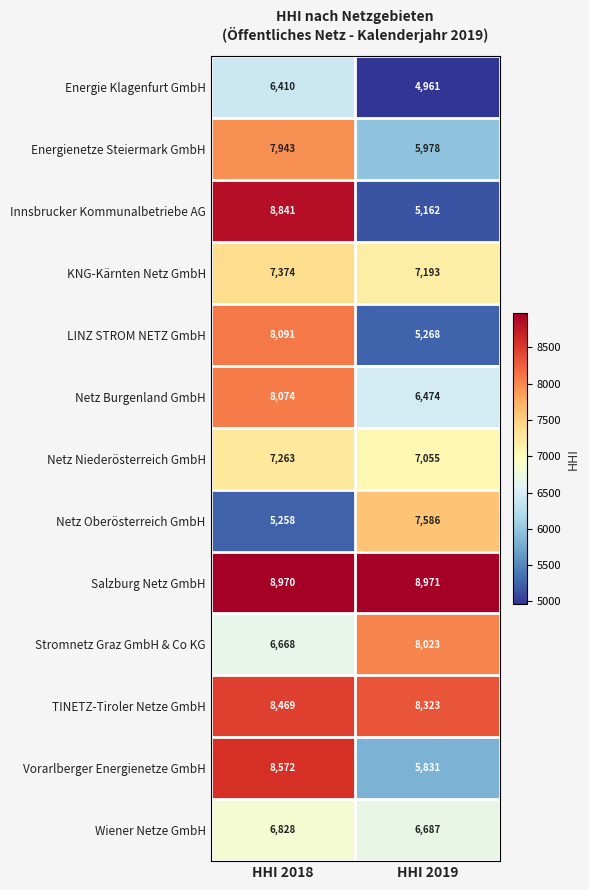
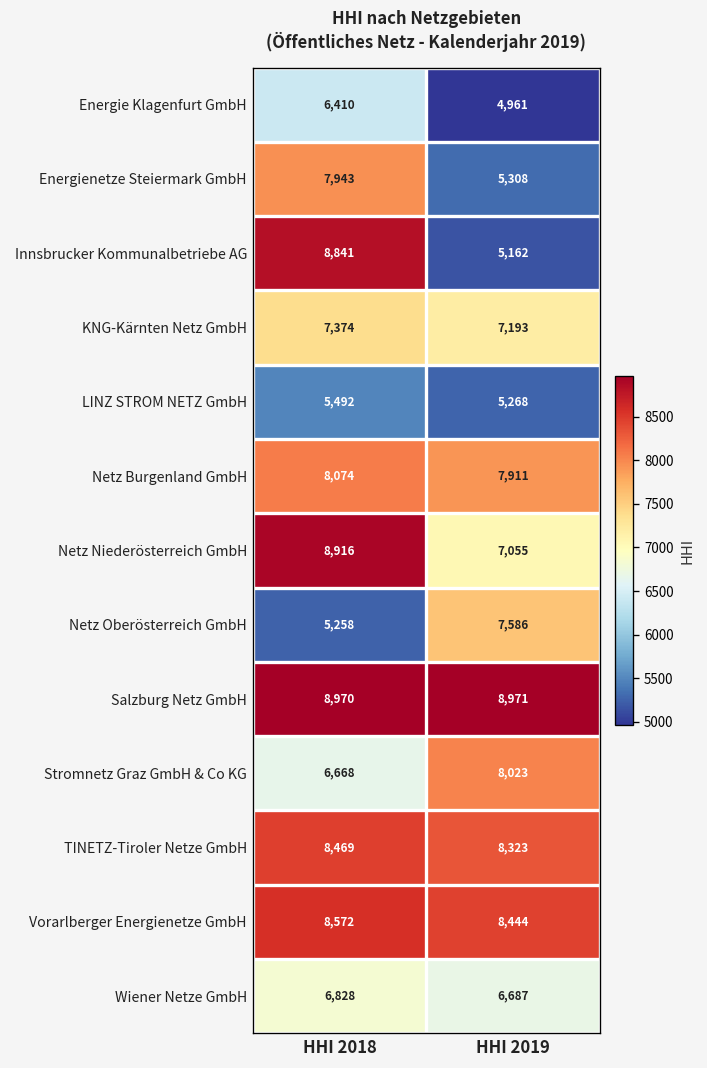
  {
    "Energie Klagenfurt GmbH": {
      "HHI 2018": "6,410",
      "HHI 2019": "4,961"
    },
    "Energienetze Steiermark GmbH": {
      "HHI 2018": "7,943",
-     "HHI 2019": "5,978"
+     "HHI 2019": "5,308"
    },
    "Innsbrucker Kommunalbetriebe AG": {
      "HHI 2018": "8,841",
      "HHI 2019": "5,162"
    },
    "KNG-Kärnten Netz GmbH": {
      "HHI 2018": "7,374",
      "HHI 2019": "7,193"
    },
    "LINZ STROM NETZ GmbH": {
-     "HHI 2018": "8,091",
+     "HHI 2018": "5,492",
      "HHI 2019": "5,268"
    },
    "Netz Burgenland GmbH": {
      "HHI 2018": "8,074",
-     "HHI 2019": "6,474"
+     "HHI 2019": "7,911"
    },
    "Netz Niederösterreich GmbH": {
-     "HHI 2018": "7,263",
+     "HHI 2018": "8,916",
      "HHI 2019": "7,055"
    },
    "Netz Oberösterreich GmbH": {
      "HHI 2018": "5,258",
      "HHI 2019": "7,586"
    },
    "Salzburg Netz GmbH": {
      "HHI 2018": "8,970",
      "HHI 2019": "8,971"
    },
    "Stromnetz Graz GmbH & Co KG": {
      "HHI 2018": "6,668",
      "HHI 2019": "8,023"
    },
    "TINETZ-Tiroler Netze GmbH": {
      "HHI 2018": "8,469",
      "HHI 2019": "8,323"
    },
    "Vorarlberger Energienetze GmbH": {
      "HHI 2018": "8,572",
-     "HHI 2019": "5,831"
+     "HHI 2019": "8,444"
    },
    "Wiener Netze GmbH": {
      "HHI 2018": "6,828",
      "HHI 2019": "6,687"
    }
  }
